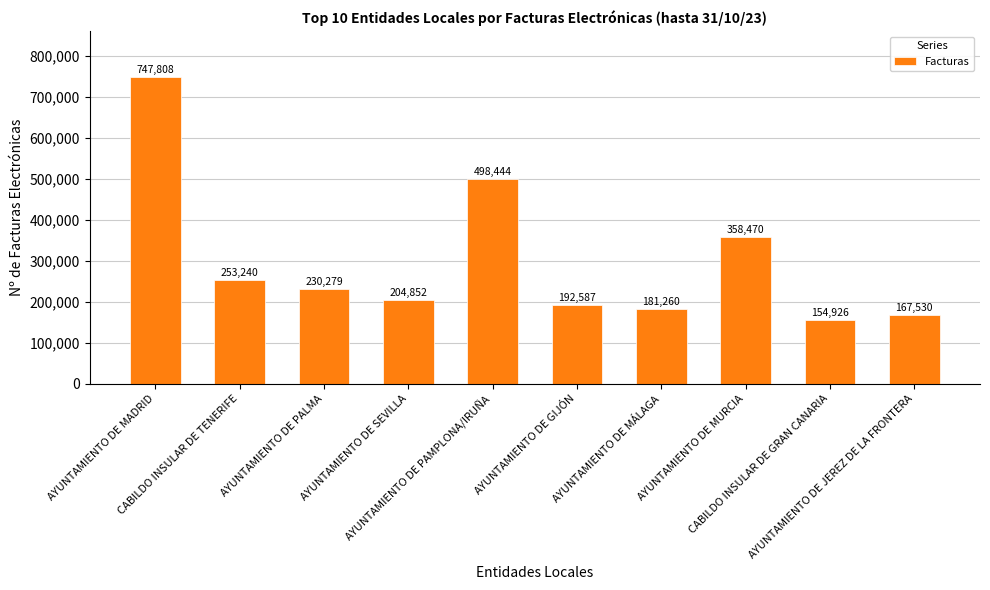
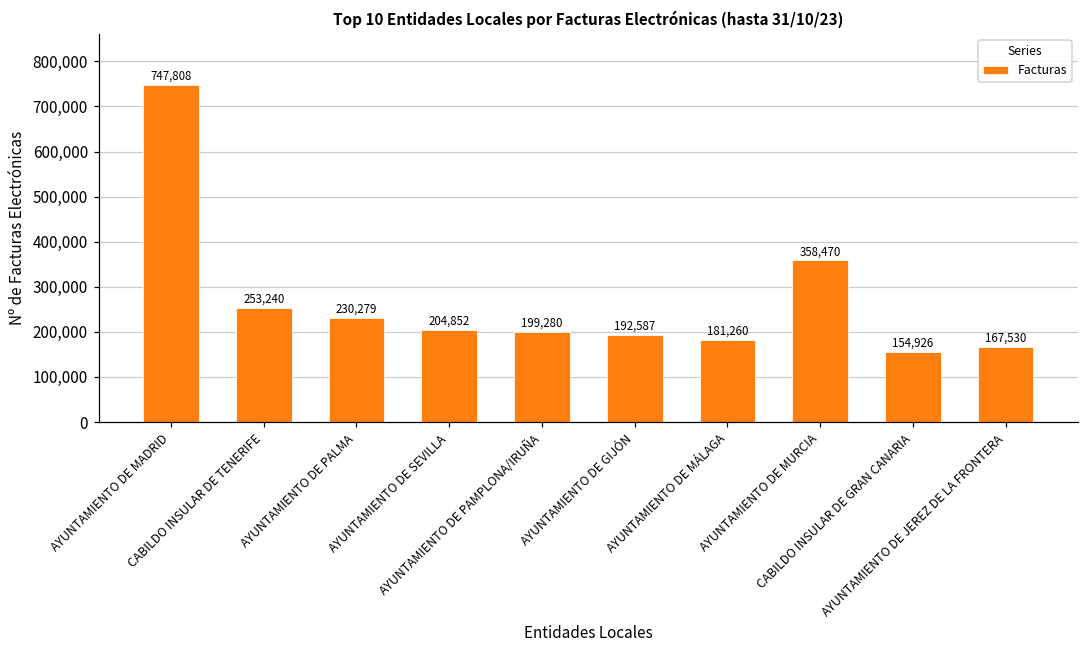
  {
    "AYUNTAMIENTO DE MADRID": "747,808",
    "CABILDO INSULAR DE TENERIFE": "253,240",
    "AYUNTAMIENTO DE PALMA": "230,279",
    "AYUNTAMIENTO DE SEVILLA": "204,852",
-   "AYUNTAMIENTO DE PAMPLONA/IRUÑA": "498,444",
+   "AYUNTAMIENTO DE PAMPLONA/IRUÑA": "199,280",
    "AYUNTAMIENTO DE GIJÓN": "192,587",
    "AYUNTAMIENTO DE MÁLAGA": "181,260",
    "AYUNTAMIENTO DE MURCIA": "358,470",
    "CABILDO INSULAR DE GRAN CANARIA": "154,926",
    "AYUNTAMIENTO DE JEREZ DE LA FRONTERA": "167,530"
  }
